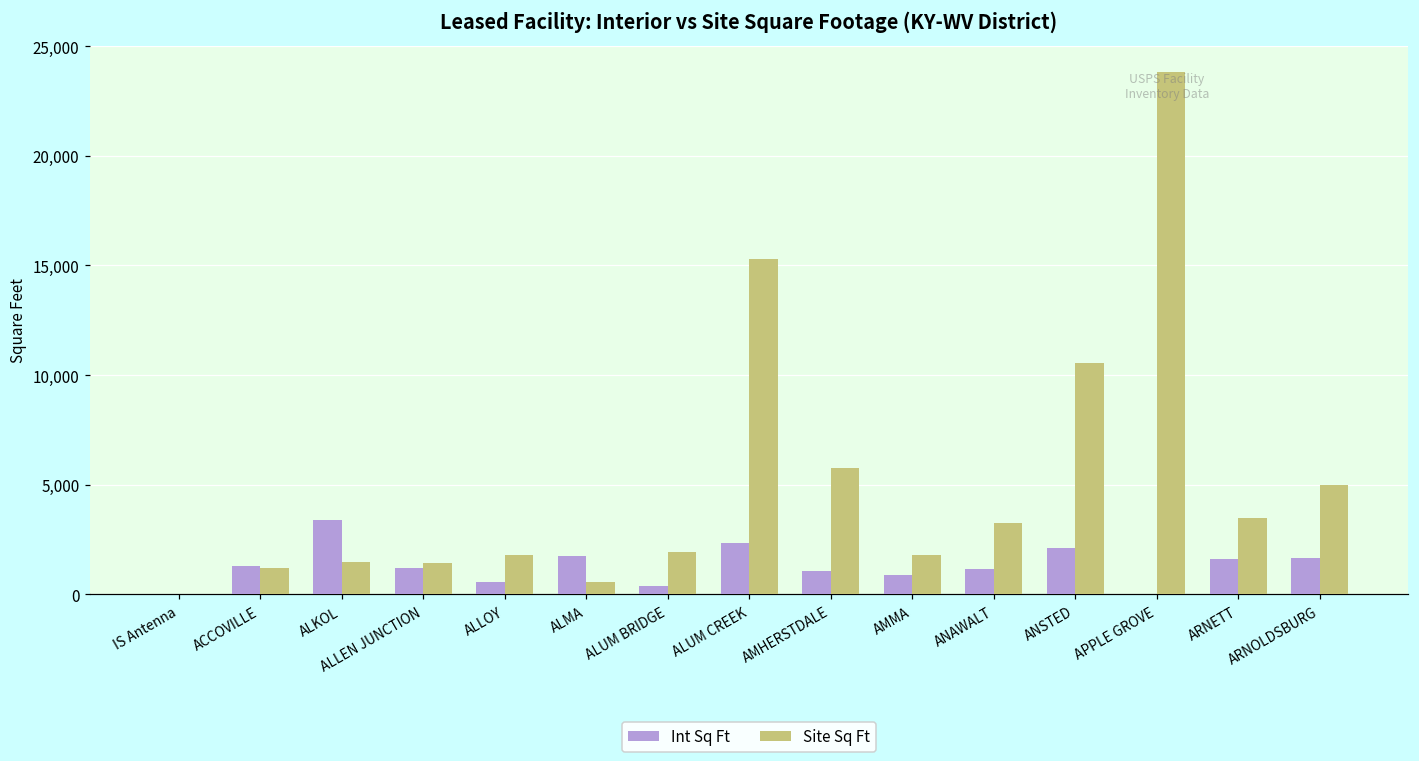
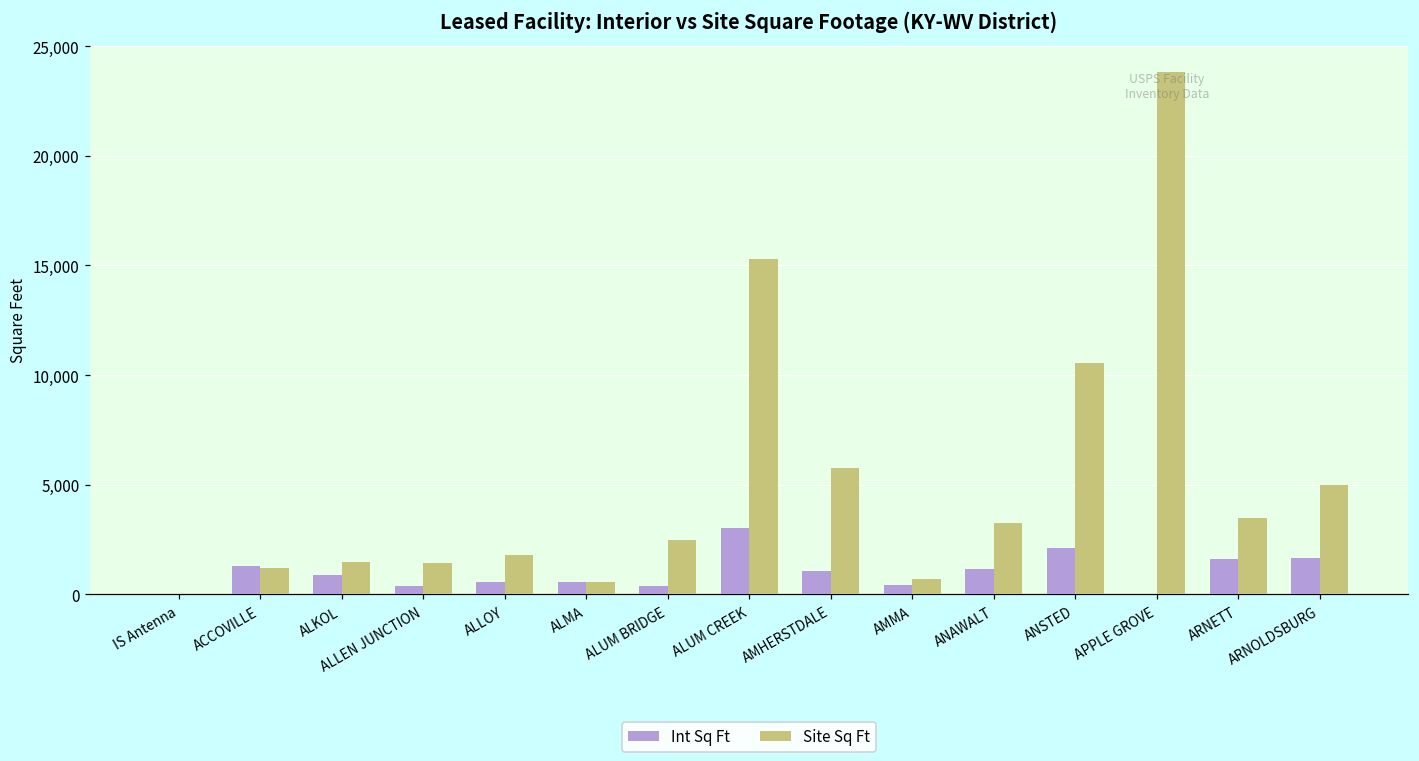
  {
    "Int Sq Ft": {
      "IS Antenna": "0",
      "ACCOVILLE": "1,300",
-     "ALKOL": "3,400",
-     "ALLEN JUNCTION": "1,200",
+     "ALKOL": "900",
+     "ALLEN JUNCTION": "400",
      "ALLOY": "600",
-     "ALMA": "1,700",
+     "ALMA": "500",
      "ALUM BRIDGE": "400",
-     "ALUM CREEK": "2,300",
+     "ALUM CREEK": "3,000",
      "AMHERSTDALE": "1,100",
-     "AMMA": "900",
+     "AMMA": "400",
      "ANAWALT": "1,200",
      "ANSTED": "2,100",
      "APPLE GROVE": "0",
      "ARNETT": "1,600",
      "ARNOLDSBURG": "1,700"
    },
    "Site Sq Ft": {
      "ACCOVILLE": "1,200",
      "ALKOL": "1,400",
      "ALLEN JUNCTION": "1,400",
      "ALLOY": "1,800",
      "ALMA": "500",
-     "ALUM BRIDGE": "1,900",
+     "ALUM BRIDGE": "2,500",
      "ALUM CREEK": "15,300",
      "AMHERSTDALE": "5,700",
-     "AMMA": "1,800",
+     "AMMA": "700",
      "ANAWALT": "3,200",
      "ANSTED": "10,500",
      "APPLE GROVE": "23,800",
      "ARNETT": "3,500",
      "ARNOLDSBURG": "5,000"
    }
  }
